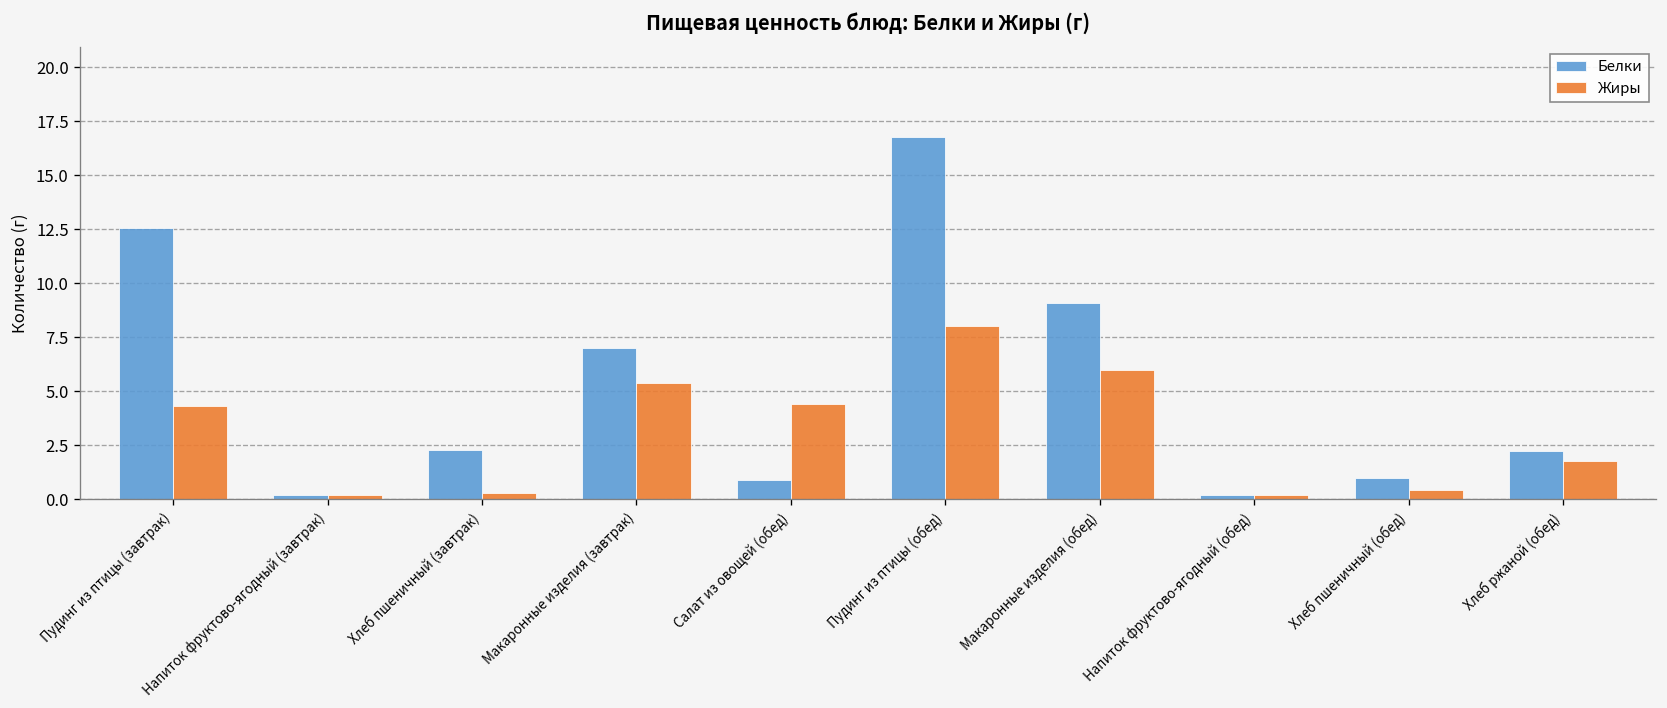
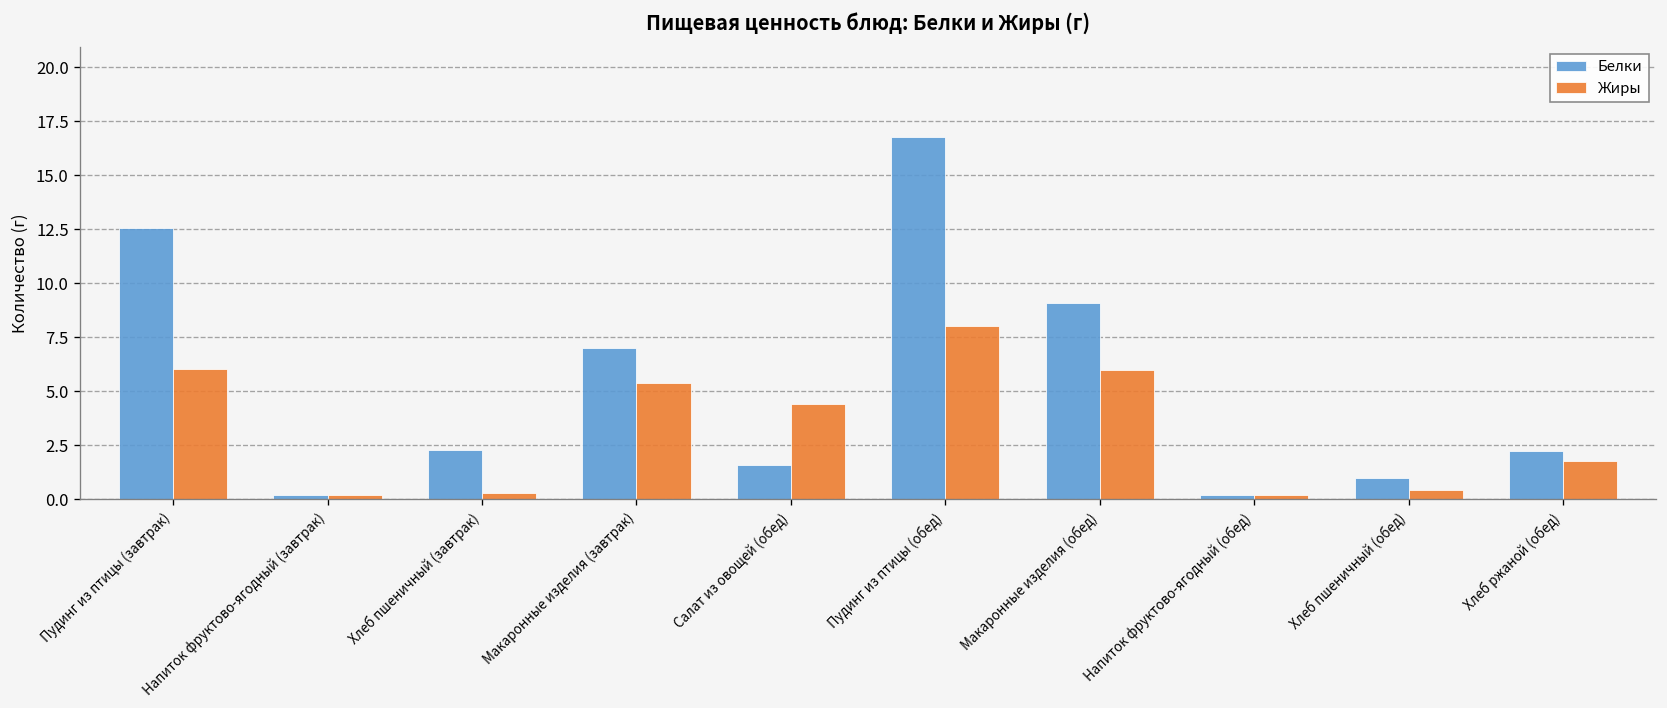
  {
    "Белки": {
      "Пудинг из птицы (завтрак)": 12.6,
      "Напиток фруктово-ягодный (завтрак)": 0.2,
      "Хлеб пшеничный (завтрак)": 2.3,
      "Макаронные изделия (завтрак)": 7.0,
-     "Салат из овощей (обед)": 0.9,
+     "Салат из овощей (обед)": 1.6,
      "Пудинг из птицы (обед)": 16.8,
      "Макаронные изделия (обед)": 9.1,
      "Напиток фруктово-ягодный (обед)": 0.2,
      "Хлеб пшеничный (обед)": 1.0,
      "Хлеб ржаной (обед)": 2.3
    },
    "Жиры": {
-     "Пудинг из птицы (завтрак)": 4.3,
+     "Пудинг из птицы (завтрак)": 6.0,
      "Напиток фруктово-ягодный (завтрак)": 0.2,
      "Хлеб пшеничный (завтрак)": 0.3,
      "Макаронные изделия (завтрак)": 5.4,
      "Салат из овощей (обед)": 4.4,
      "Пудинг из птицы (обед)": 8.0,
      "Макаронные изделия (обед)": 6.0,
      "Напиток фруктово-ягодный (обед)": 0.2,
      "Хлеб пшеничный (обед)": 0.5,
      "Хлеб ржаной (обед)": 1.8
    }
  }
